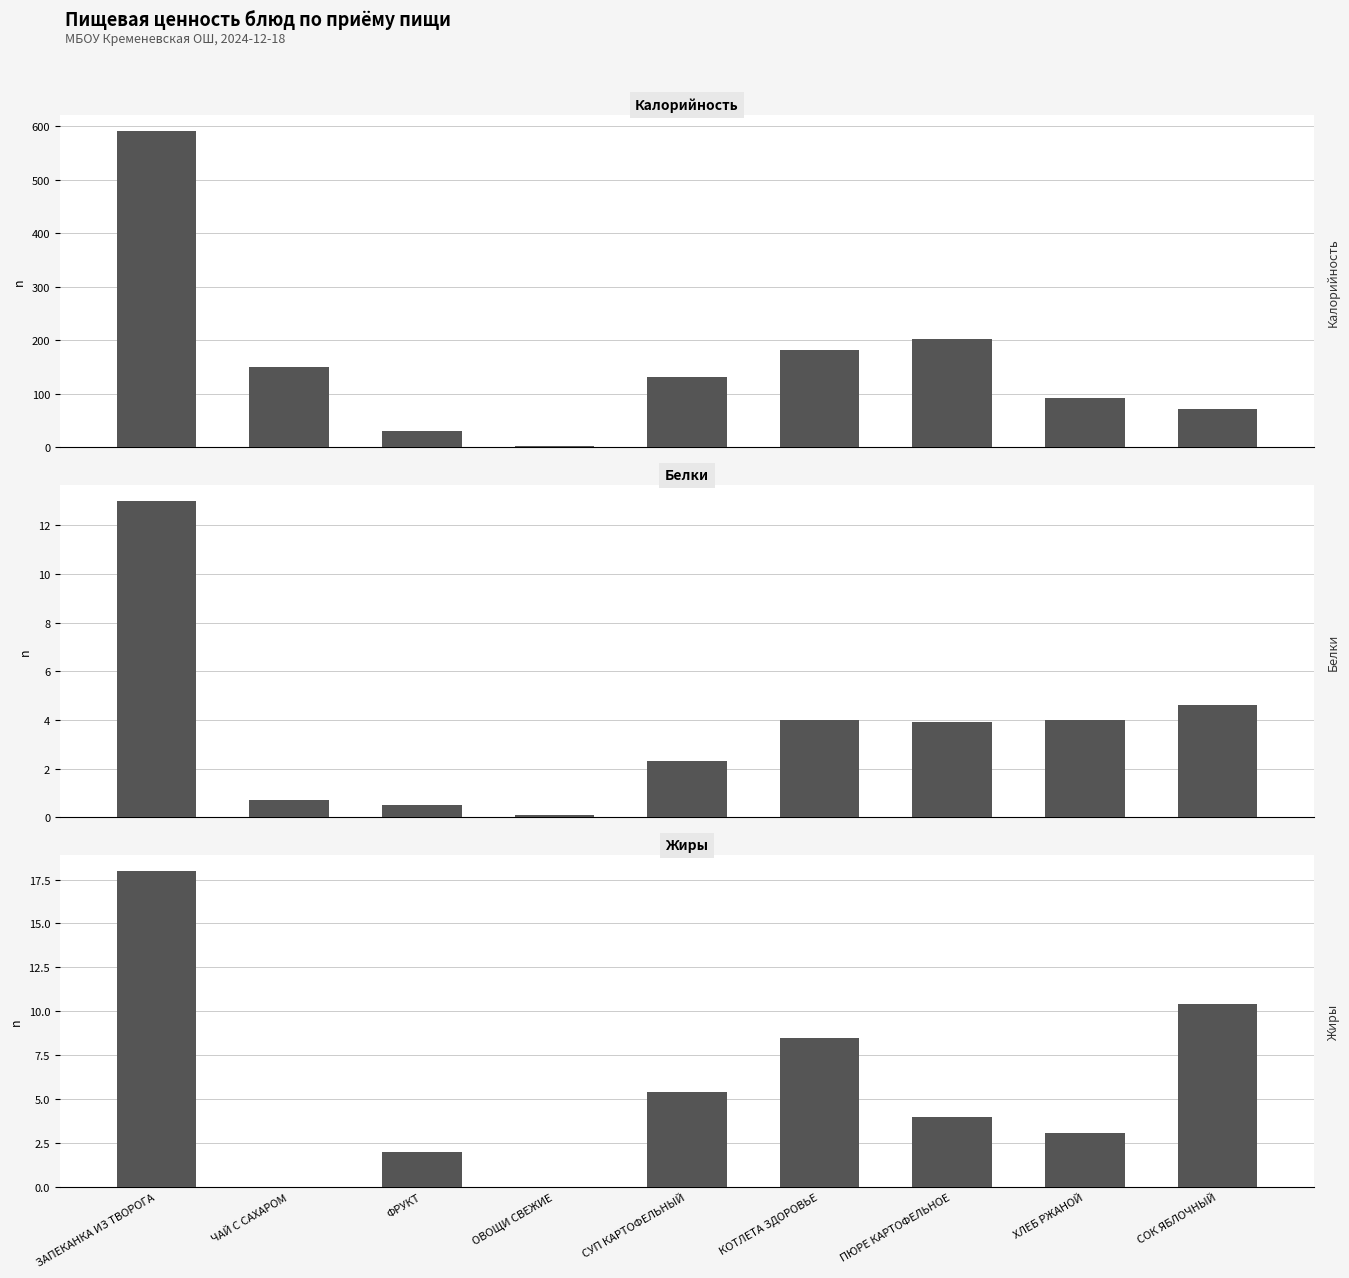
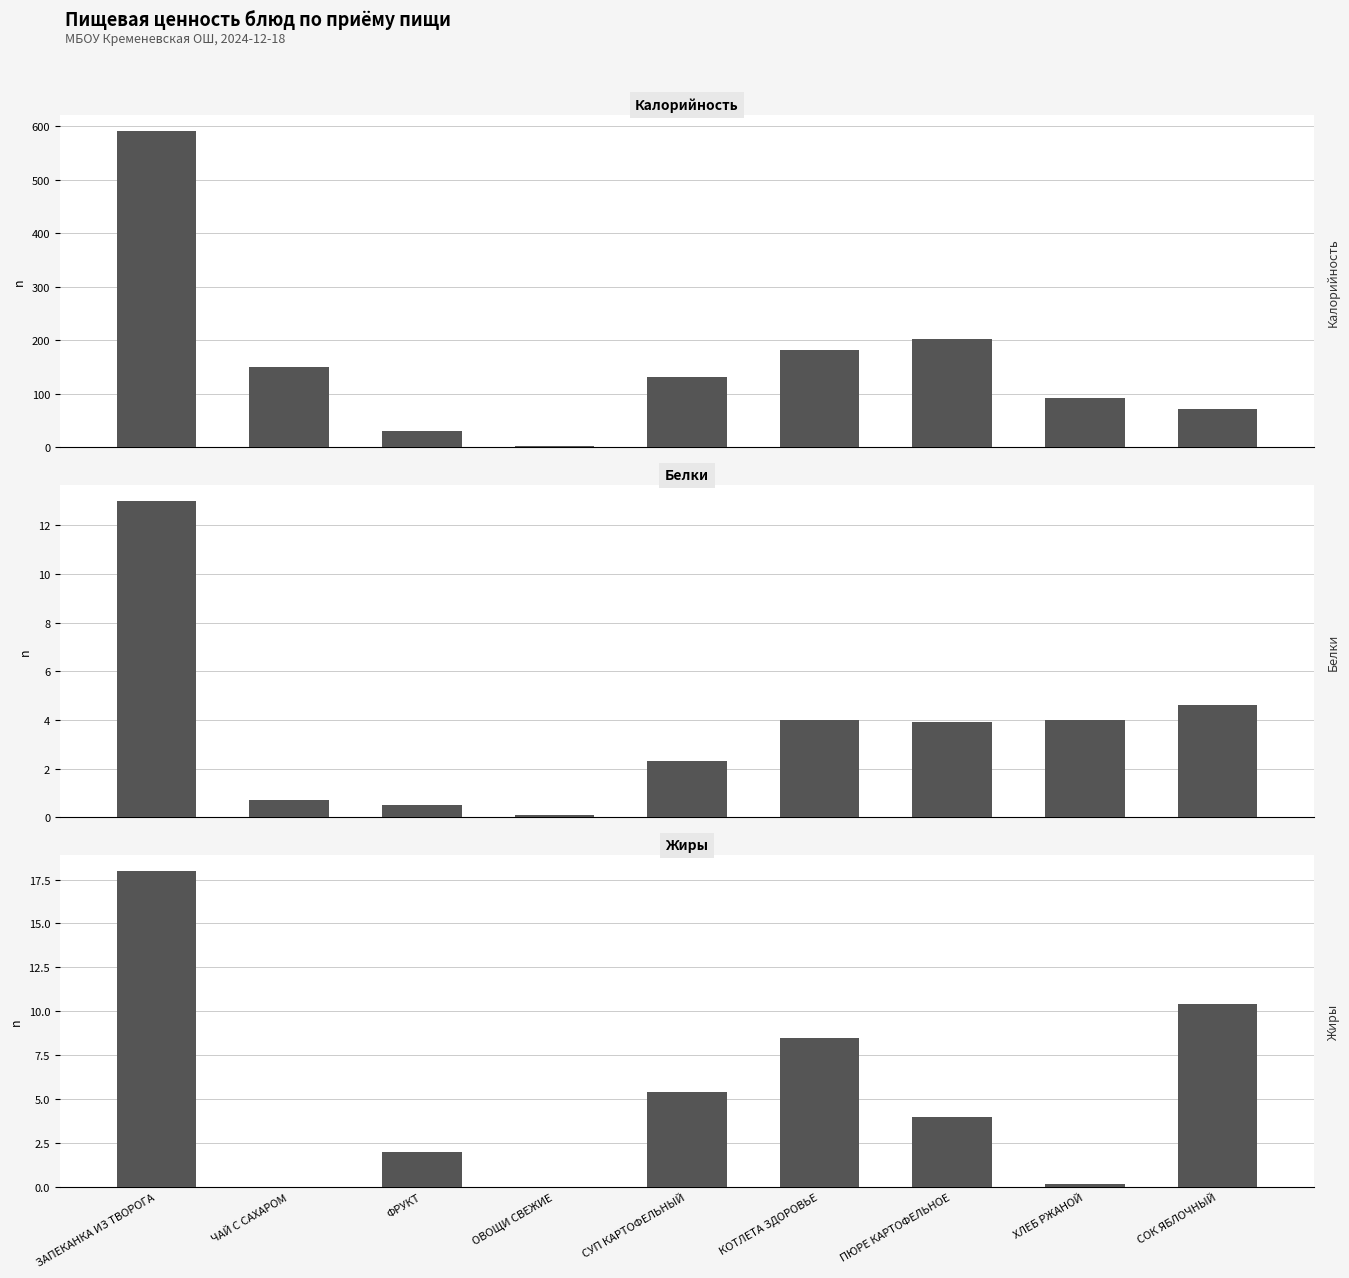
  {
    "Жиры": {
      "ЗАПЕКАНКА ИЗ ТВОРОГА": 18.0,
      "ЧАЙ С САХАРОМ": 0.0,
      "ФРУКТ": 2.0,
      "ОВОЩИ СВЕЖИЕ": 0.0,
      "СУП КАРТОФЕЛЬНЫЙ": 5.4,
      "КОТЛЕТА ЗДОРОВЬЕ": 8.5,
      "ПЮРЕ КАРТОФЕЛЬНОЕ": 4.0,
-     "ХЛЕБ РЖАНОЙ": 3.1,
+     "ХЛЕБ РЖАНОЙ": 0.2,
      "СОК ЯБЛОЧНЫЙ": 10.4
    }
  }
